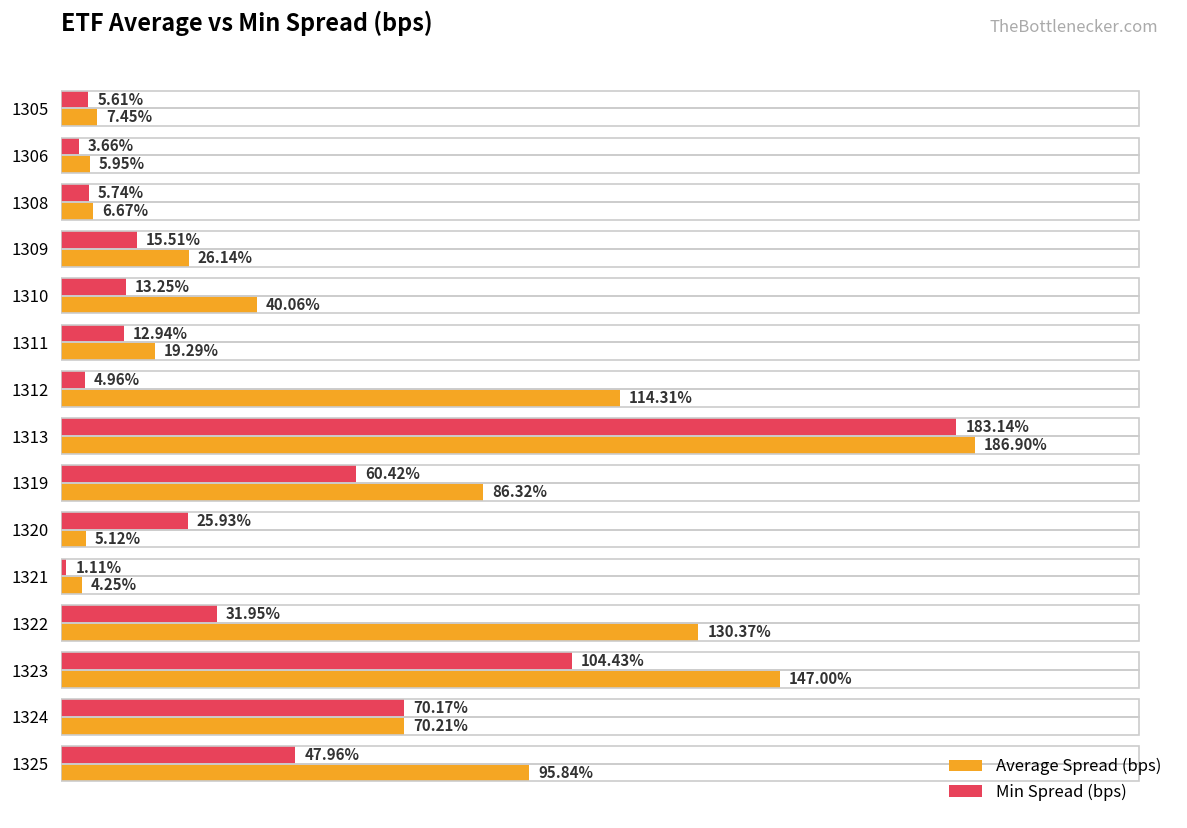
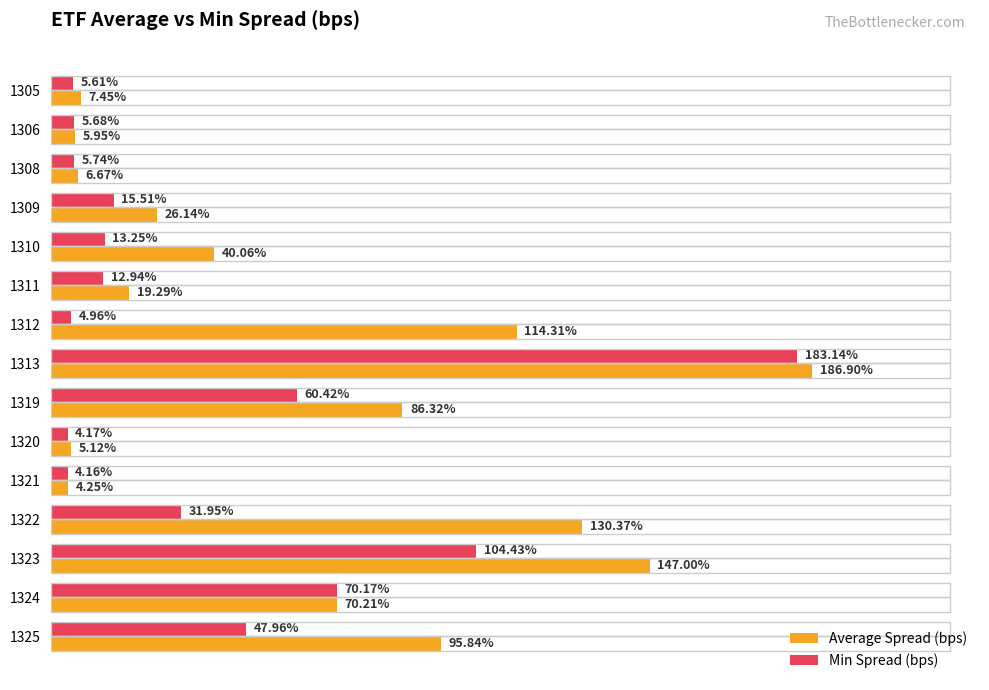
  {
    "Average Spread (bps)": {
      "1305": "7.45%",
      "1306": "5.95%",
      "1308": "6.67%",
      "1309": "26.14%",
      "1310": "40.06%",
      "1311": "19.29%",
      "1312": "114.31%",
      "1313": "186.90%",
      "1319": "86.32%",
      "1320": "5.12%",
      "1321": "4.25%",
      "1322": "130.37%",
      "1323": "147.00%",
      "1324": "70.21%",
      "1325": "95.84%"
    },
    "Min Spread (bps)": {
      "1305": "5.61%",
-     "1306": "3.66%",
+     "1306": "5.68%",
      "1308": "5.74%",
      "1309": "15.51%",
      "1310": "13.25%",
      "1311": "12.94%",
      "1312": "4.96%",
      "1313": "183.14%",
      "1319": "60.42%",
-     "1320": "25.93%",
-     "1321": "1.11%",
+     "1320": "4.17%",
+     "1321": "4.16%",
      "1322": "31.95%",
      "1323": "104.43%",
      "1324": "70.17%",
      "1325": "47.96%"
    }
  }
